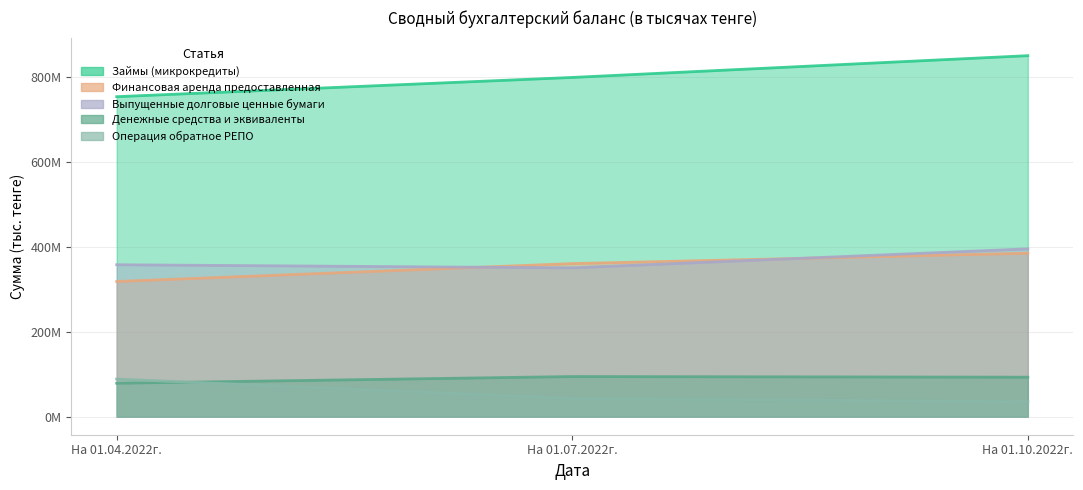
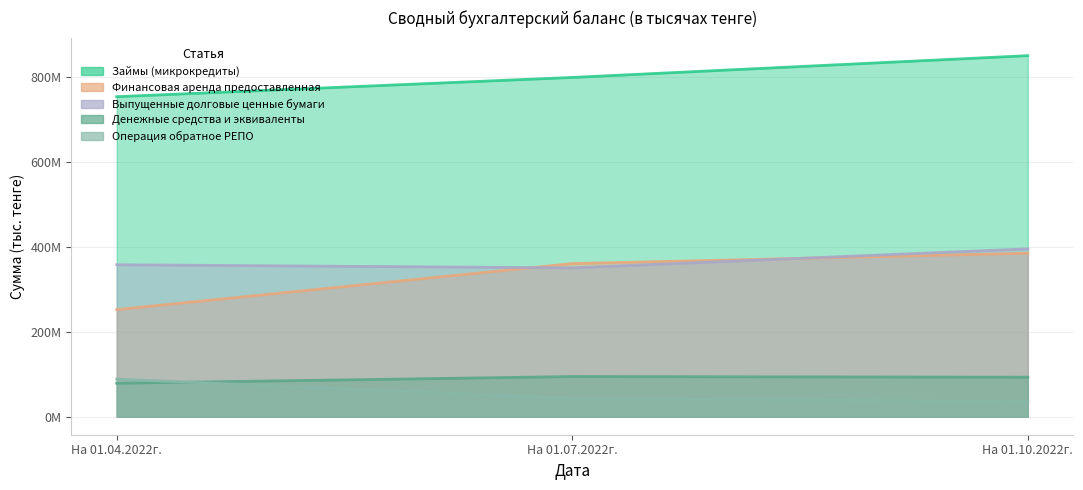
  {
    "Финансовая аренда предоставленная": {
-     "На 01.04.2022г.": 320000000,
+     "На 01.04.2022г.": 250000000,
      "На 01.07.2022г.": 360000000,
      "На 01.10.2022г.": 390000000
    }
  }
